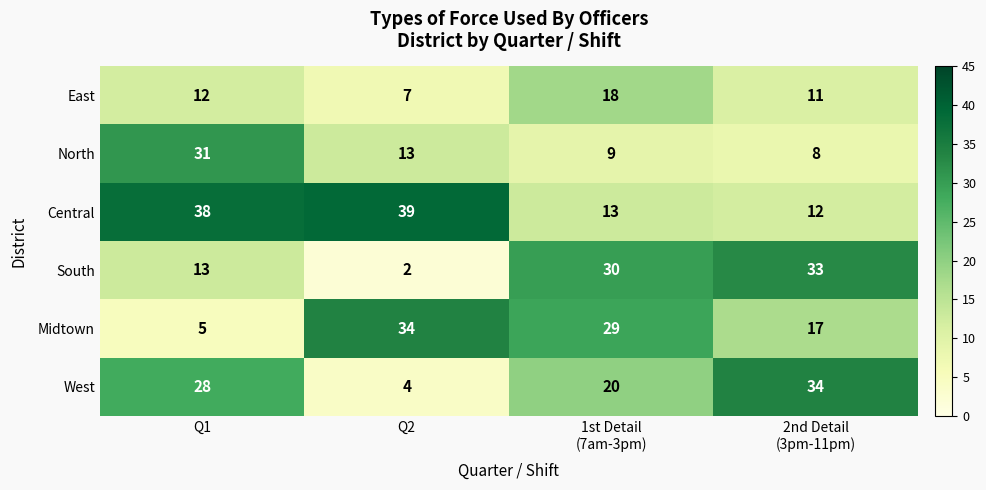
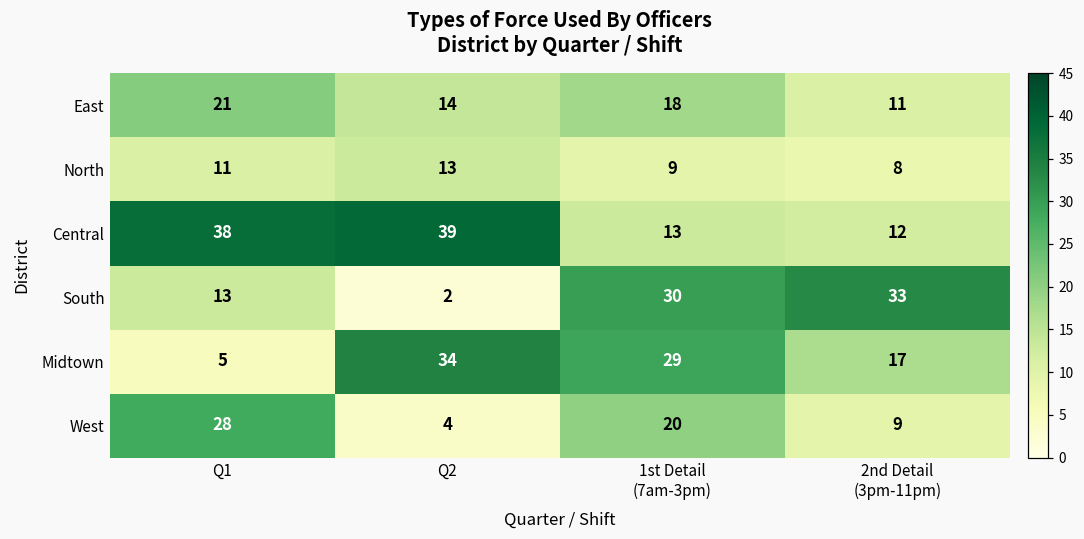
  {
    "East": {
-     "Q1": 12,
-     "Q2": 7,
+     "Q1": 21,
+     "Q2": 14,
      "1st Detail (7am-3pm)": 18,
      "2nd Detail (3pm-11pm)": 11
    },
    "North": {
-     "Q1": 31,
+     "Q1": 11,
      "Q2": 13,
      "1st Detail (7am-3pm)": 9,
      "2nd Detail (3pm-11pm)": 8
    },
    "Central": {
      "Q1": 38,
      "Q2": 39,
      "1st Detail (7am-3pm)": 13,
      "2nd Detail (3pm-11pm)": 12
    },
    "South": {
      "Q1": 13,
      "Q2": 2,
      "1st Detail (7am-3pm)": 30,
      "2nd Detail (3pm-11pm)": 33
    },
    "Midtown": {
      "Q1": 5,
      "Q2": 34,
      "1st Detail (7am-3pm)": 29,
      "2nd Detail (3pm-11pm)": 17
    },
    "West": {
      "Q1": 28,
      "Q2": 4,
      "1st Detail (7am-3pm)": 20,
-     "2nd Detail (3pm-11pm)": 34
+     "2nd Detail (3pm-11pm)": 9
    }
  }
